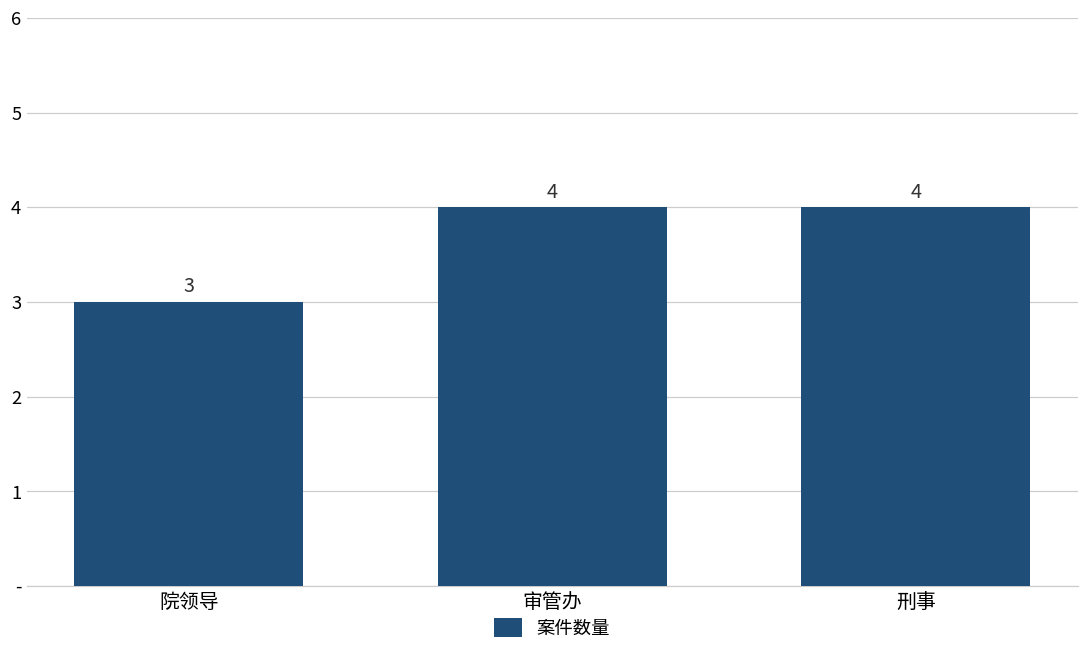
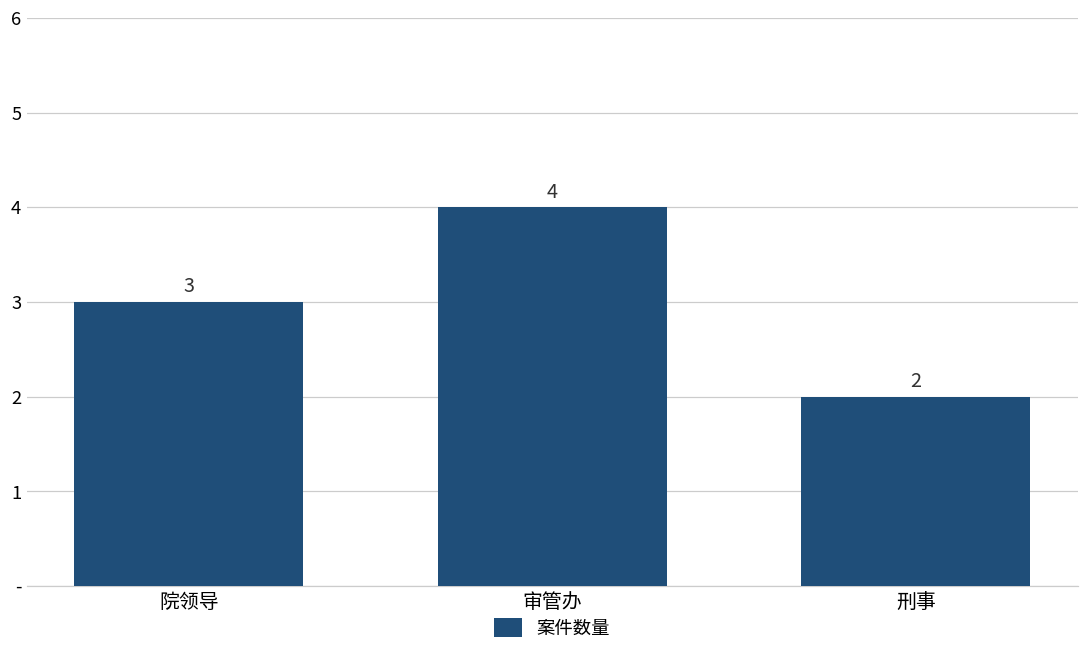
  {
    "院领导": 3,
    "审管办": 4,
-   "刑事": 4
+   "刑事": 2
  }
